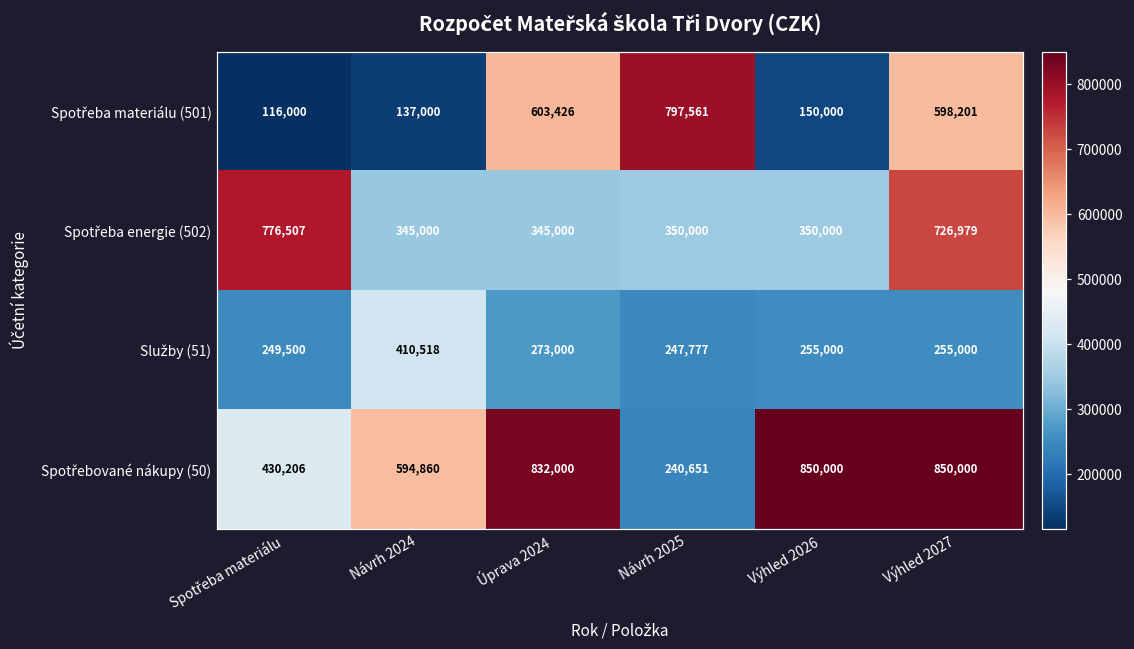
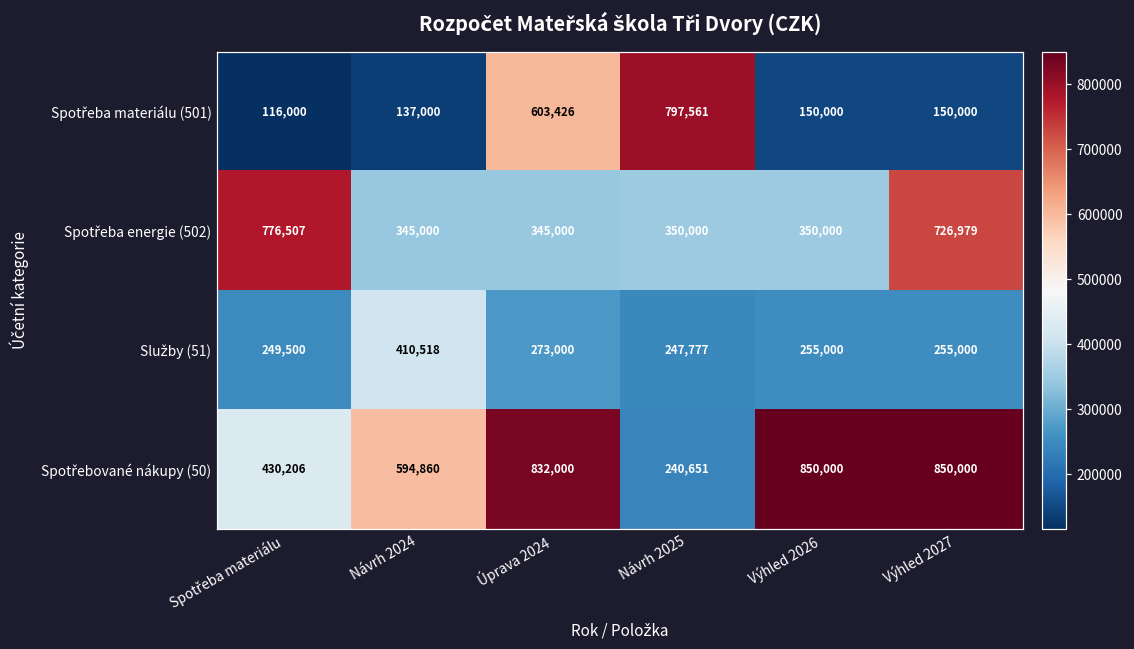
  {
    "Spotřeba materiálu (501)": {
      "Spotřeba materiálu": "116,000",
      "Návrh 2024": "137,000",
      "Úprava 2024": "603,426",
      "Návrh 2025": "797,561",
      "Výhled 2026": "150,000",
-     "Výhled 2027": "598,201"
+     "Výhled 2027": "150,000"
    },
    "Spotřeba energie (502)": {
      "Spotřeba materiálu": "776,507",
      "Návrh 2024": "345,000",
      "Úprava 2024": "345,000",
      "Návrh 2025": "350,000",
      "Výhled 2026": "350,000",
      "Výhled 2027": "726,979"
    },
    "Služby (51)": {
      "Spotřeba materiálu": "249,500",
      "Návrh 2024": "410,518",
      "Úprava 2024": "273,000",
      "Návrh 2025": "247,777",
      "Výhled 2026": "255,000",
      "Výhled 2027": "255,000"
    },
    "Spotřebované nákupy (50)": {
      "Spotřeba materiálu": "430,206",
      "Návrh 2024": "594,860",
      "Úprava 2024": "832,000",
      "Návrh 2025": "240,651",
      "Výhled 2026": "850,000",
      "Výhled 2027": "850,000"
    }
  }
